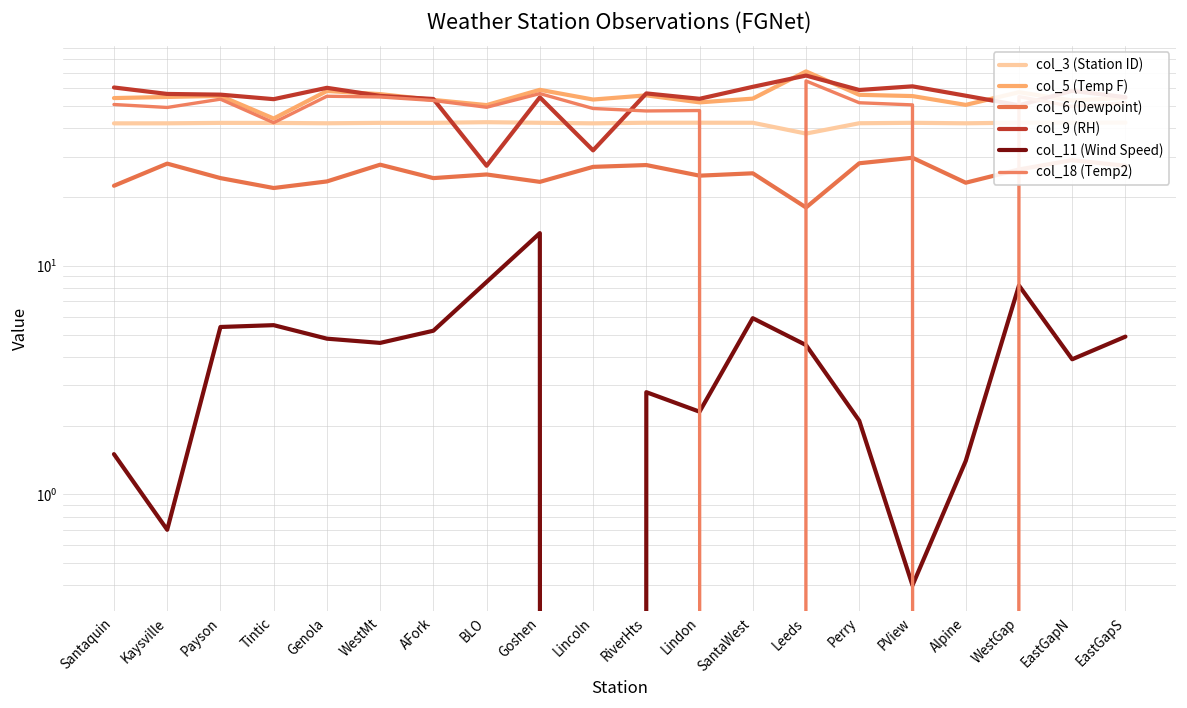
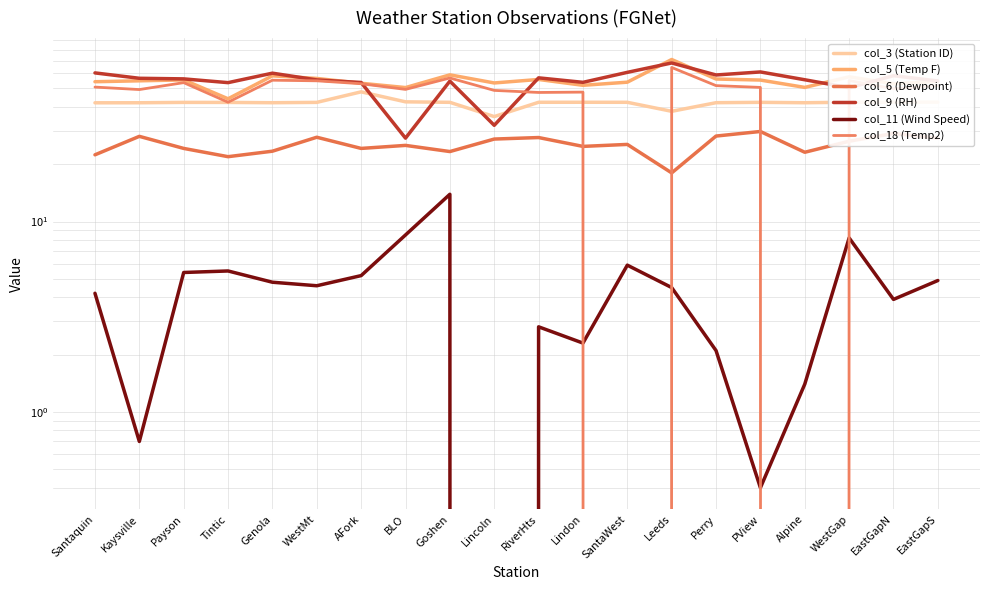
  {
    "col_3 (Station ID)": {
      "Santaquin": 42,
      "Kaysville": 42,
      "Payson": 42,
      "Genola": 42,
      "WestMt": 42,
-     "AFork": 42,
+     "AFork": 48,
      "BLO": 43,
      "Goshen": 42,
-     "Lincoln": 42,
+     "Lincoln": 36,
      "RiverHts": 42,
      "Lindon": 42,
      "SantaWest": 42,
      "Leeds": 38,
      "Perry": 42,
      "PView": 42,
      "Alpine": 42
    },
    "col_9 (RH)": {
      "Santaquin": 60,
      "Tintic": 54,
      "Genola": 60,
      "BLO": 27,
      "Goshen": 55,
      "Lincoln": 32,
      "Lindon": 54,
      "SantaWest": 61,
      "Leeds": 68,
      "Perry": 59,
      "PView": 61,
      "Alpine": 56
    },
    "col_11 (Wind Speed)": {
-     "Santaquin": 1.5,
+     "Santaquin": 4.2,
      "Kaysville": 0.7,
      "Payson": 5.4,
      "Tintic": 5.5,
      "Genola": 4.8,
      "WestMt": 4.6,
      "AFork": 5.2,
      "BLO": 9,
      "Goshen": 14,
      "RiverHts": 2.8,
      "Lindon": 2.3,
      "SantaWest": 5.9,
      "Leeds": 4.5,
      "Perry": 2.1,
      "PView": 0.4,
      "Alpine": 1.4,
      "WestGap": 8.2,
      "EastGapN": 3.9,
      "EastGapS": 4.9
    }
  }
